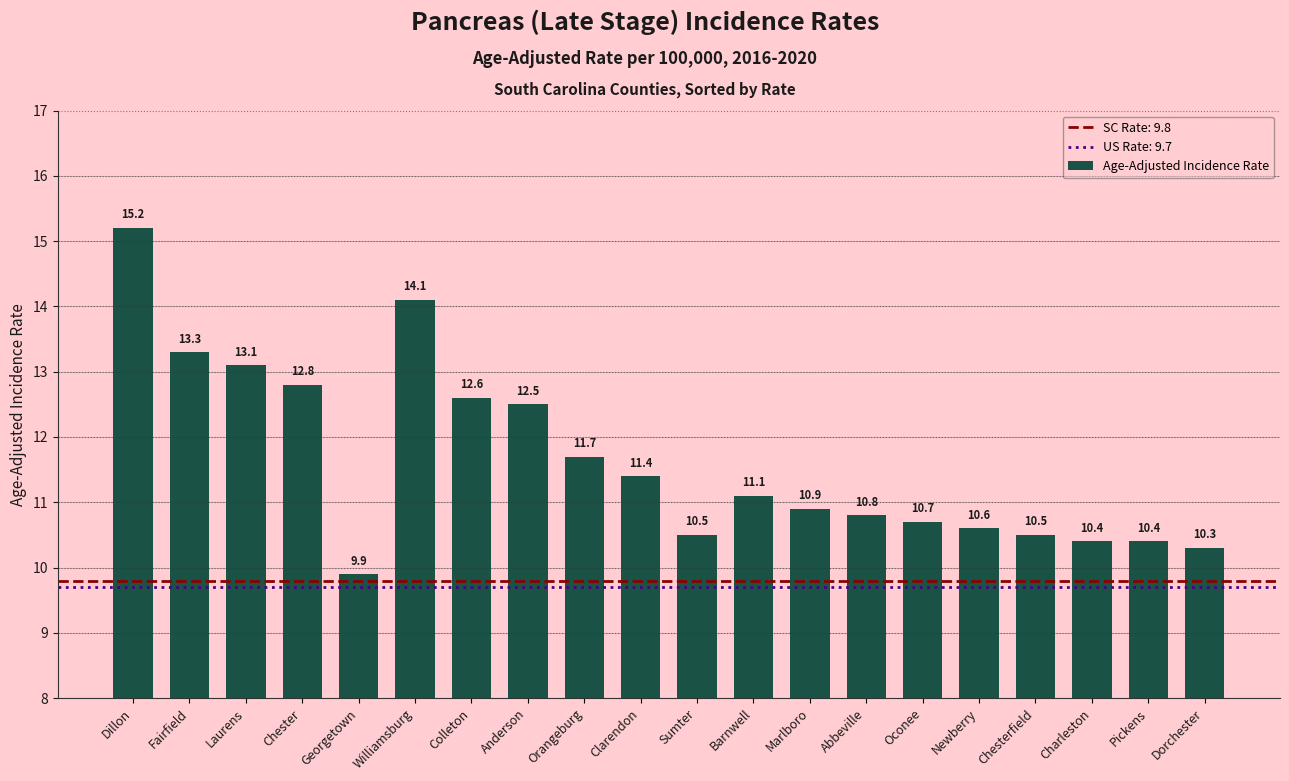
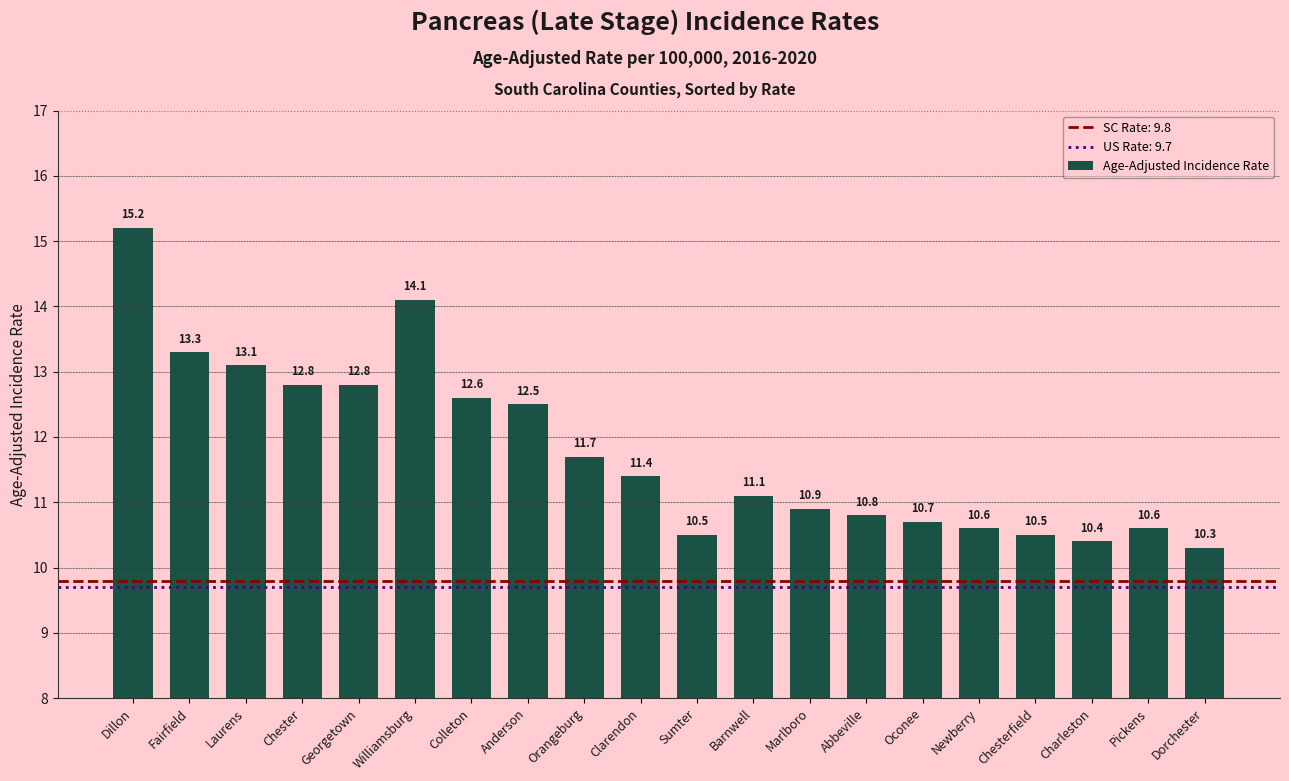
  {
    "Dillon": 15.2,
    "Fairfield": 13.3,
    "Laurens": 13.1,
    "Chester": 12.8,
-   "Georgetown": 9.9,
+   "Georgetown": 12.8,
    "Williamsburg": 14.1,
    "Colleton": 12.6,
    "Anderson": 12.5,
    "Orangeburg": 11.7,
    "Clarendon": 11.4,
    "Sumter": 10.5,
    "Barnwell": 11.1,
    "Marlboro": 10.9,
    "Abbeville": 10.8,
    "Oconee": 10.7,
    "Newberry": 10.6,
    "Chesterfield": 10.5,
    "Charleston": 10.4,
-   "Pickens": 10.4,
+   "Pickens": 10.6,
    "Dorchester": 10.3
  }
